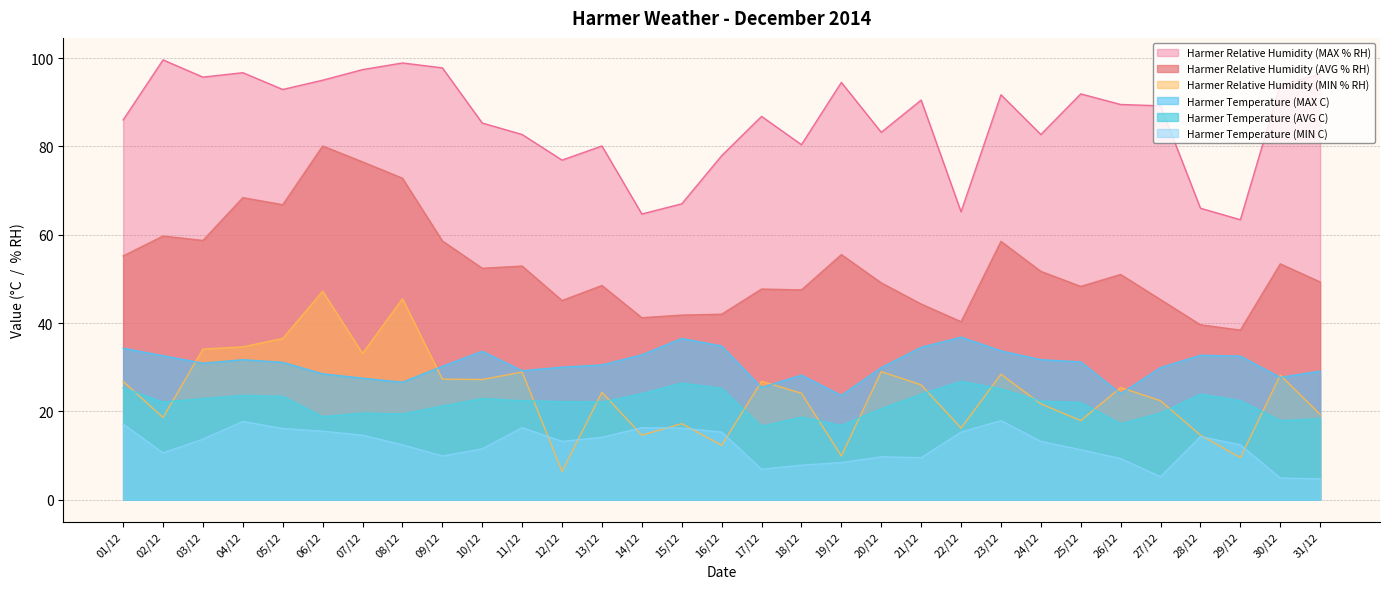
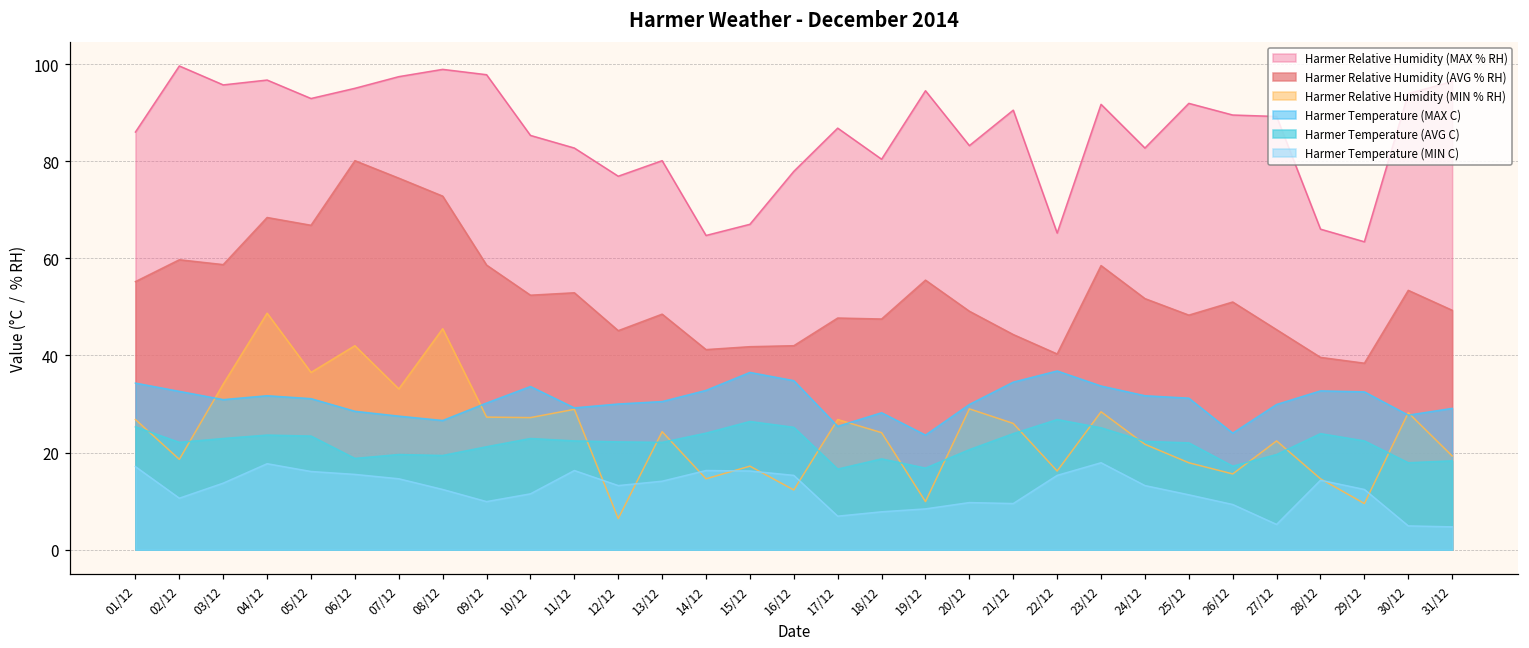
  {
    "Harmer Relative Humidity (MIN % RH)": {
      "01/12": 27,
      "02/12": 19,
      "03/12": 34,
-     "04/12": 35,
+     "04/12": 49,
      "05/12": 37,
-     "06/12": 47,
+     "06/12": 42,
      "07/12": 33,
      "08/12": 46,
      "09/12": 27,
      "10/12": 27,
      "12/12": 6,
      "13/12": 24,
      "14/12": 15,
      "15/12": 17,
      "16/12": 12,
      "17/12": 27,
      "18/12": 24,
      "19/12": 10,
      "20/12": 29,
      "21/12": 26,
      "22/12": 16,
      "23/12": 28,
      "24/12": 22,
      "25/12": 18,
-     "26/12": 25,
+     "26/12": 16,
      "27/12": 22,
      "29/12": 10,
      "31/12": 19
    }
  }
